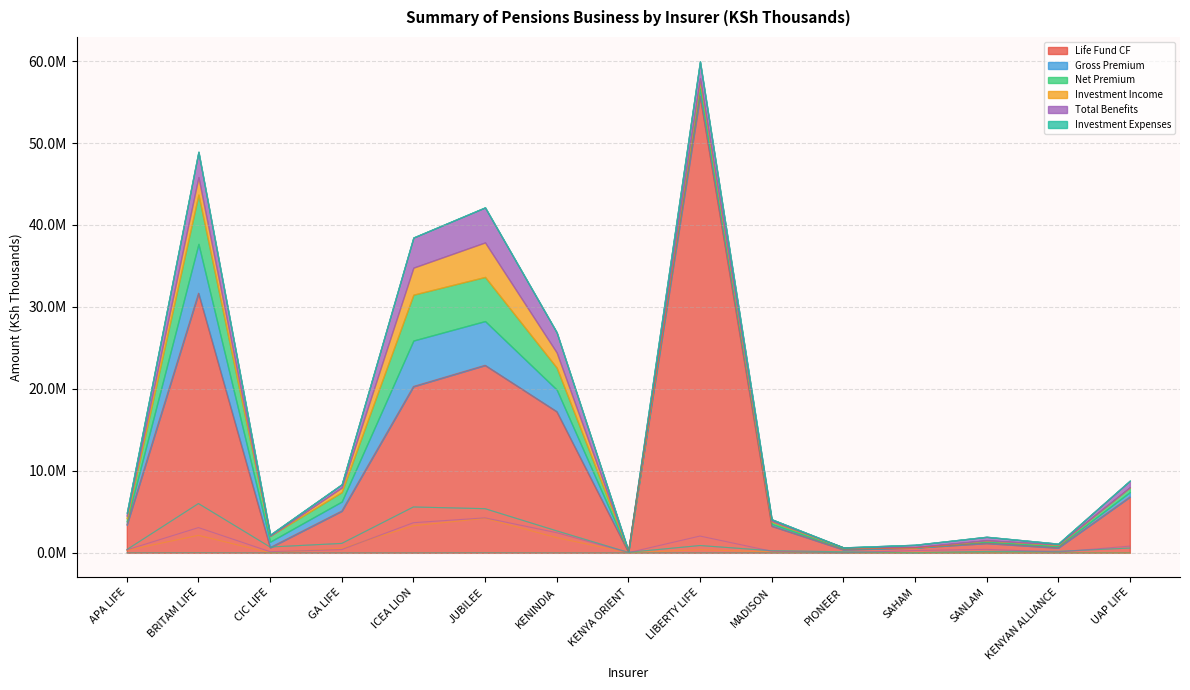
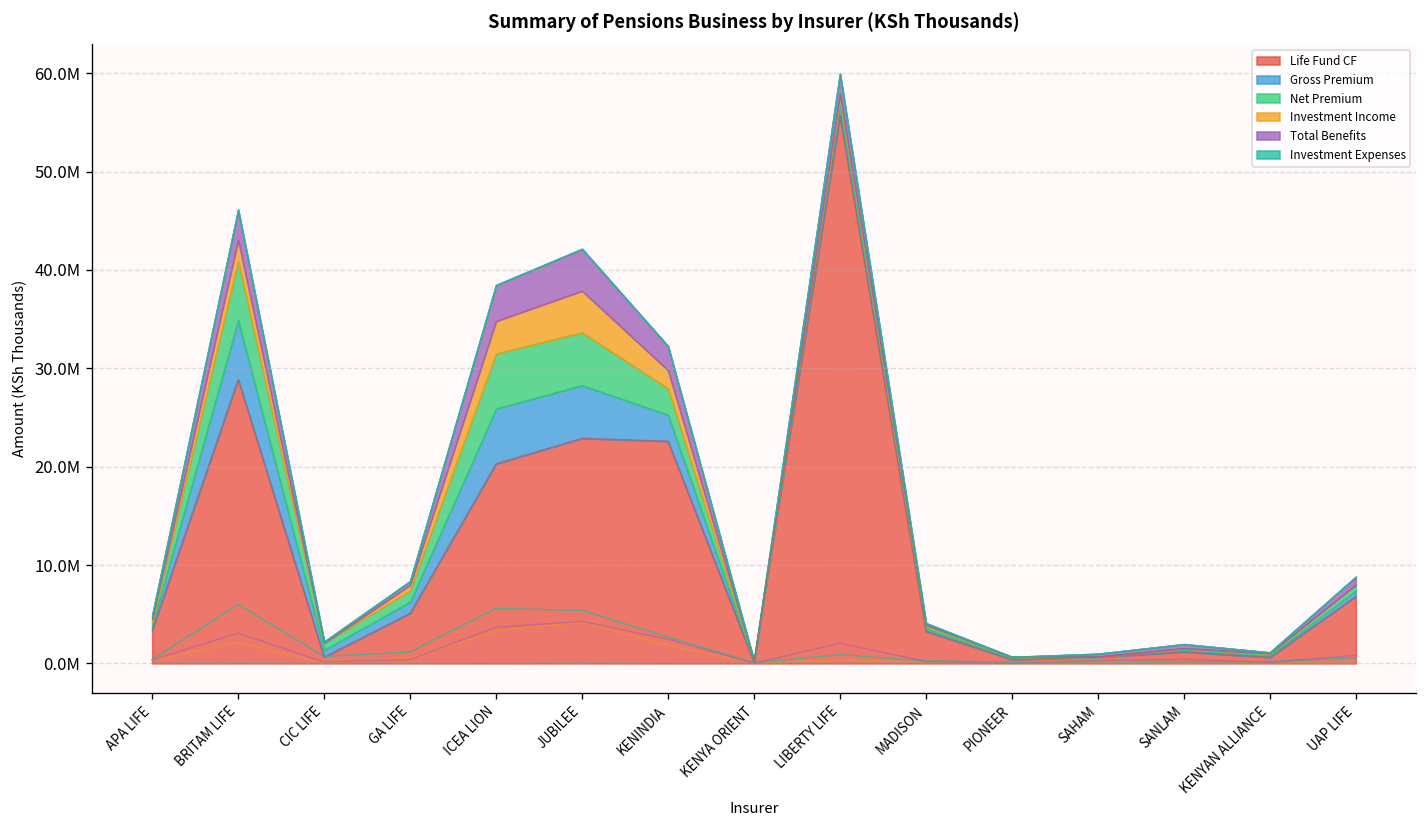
  {
    "Life Fund CF": {
      "APA LIFE": 3000000,
-     "BRITAM LIFE": 32000000,
+     "BRITAM LIFE": 29000000,
      "GA LIFE": 5000000,
      "ICEA LION": 20000000,
      "JUBILEE": 23000000,
-     "KENINDIA": 17000000,
+     "KENINDIA": 23000000,
      "LIBERTY LIFE": 56000000,
      "UAP LIFE": 7000000
    }
  }
